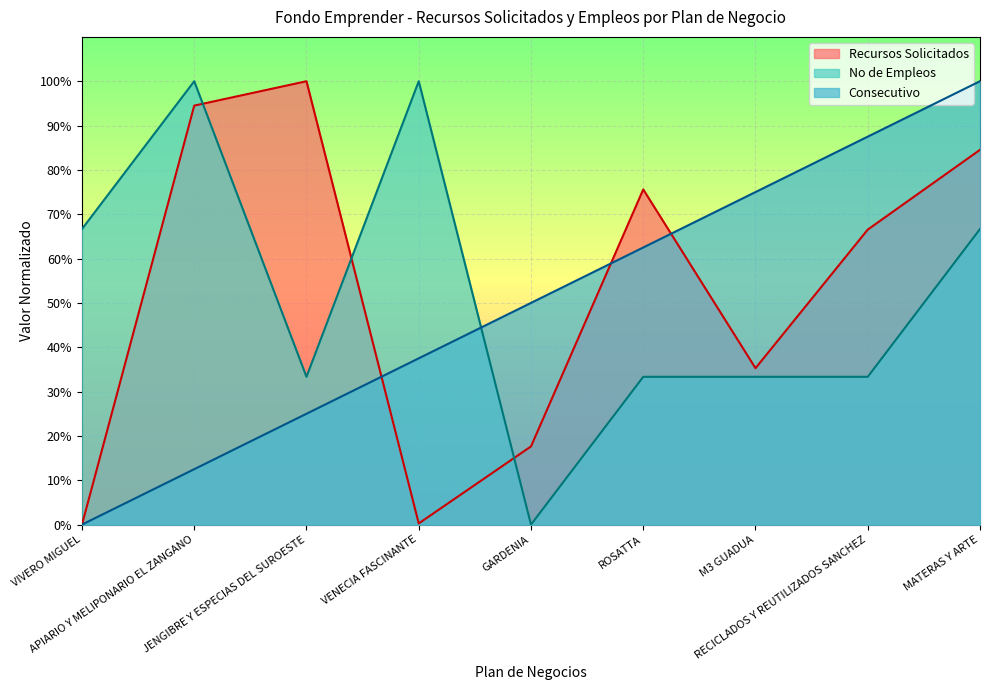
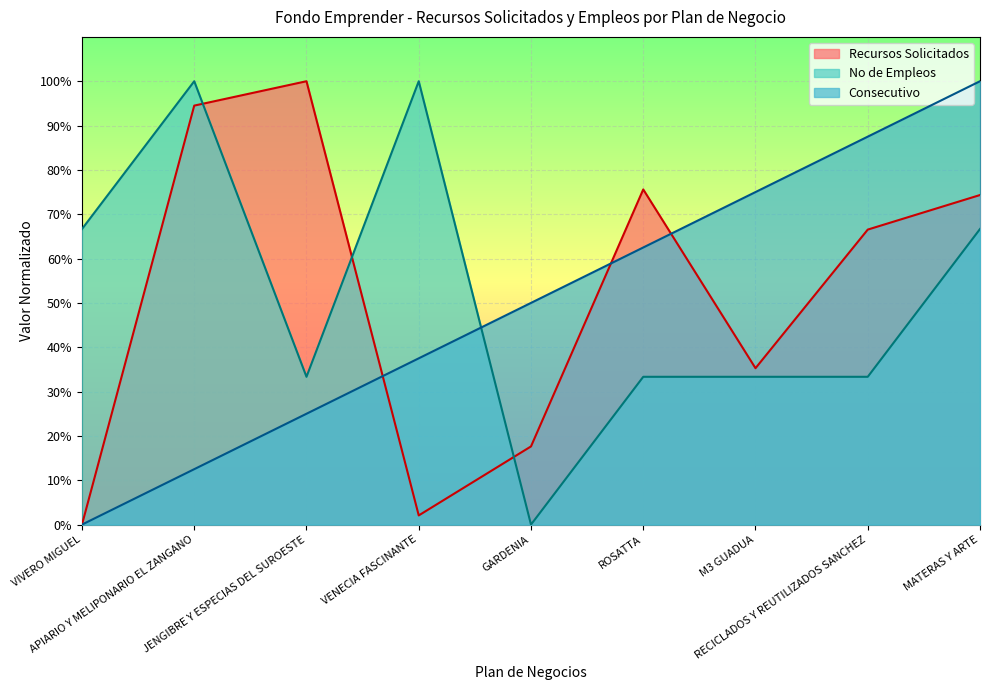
  {
    "Recursos Solicitados": {
      "APIARIO Y MELIPONARIO EL ZANGANO": "94%",
      "JENGIBRE Y ESPECIAS DEL SUROESTE": "100%",
-     "VENECIA FASCINANTE": "0%",
+     "VENECIA FASCINANTE": "2%",
      "GARDENIA": "18%",
      "ROSATTA": "76%",
      "M3 GUADUA": "35%",
      "RECICLADOS Y REUTILIZADOS SANCHEZ": "67%",
-     "MATERAS Y ARTE": "85%"
+     "MATERAS Y ARTE": "74%"
    }
  }
